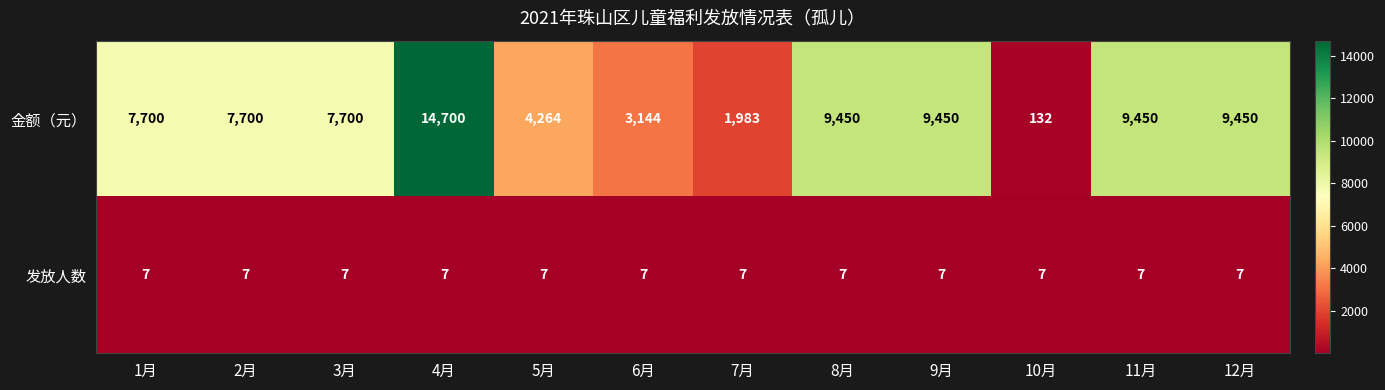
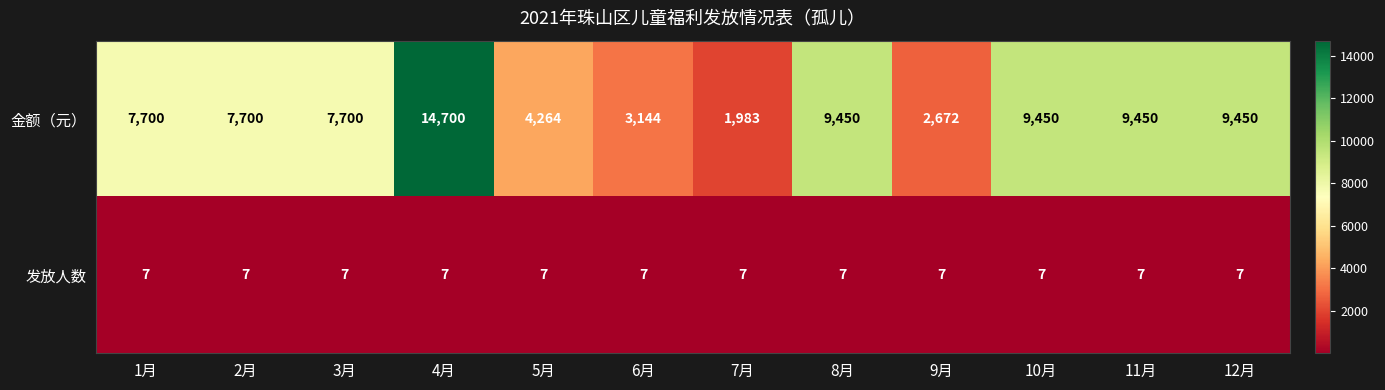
  {
    "金额（元）": {
      "1月": "7,700",
      "2月": "7,700",
      "3月": "7,700",
      "4月": "14,700",
      "5月": "4,264",
      "6月": "3,144",
      "7月": "1,983",
      "8月": "9,450",
-     "9月": "9,450",
-     "10月": "132",
+     "9月": "2,672",
+     "10月": "9,450",
      "11月": "9,450",
      "12月": "9,450"
    },
    "发放人数": {
      "1月": "7",
      "2月": "7",
      "3月": "7",
      "4月": "7",
      "5月": "7",
      "6月": "7",
      "7月": "7",
      "8月": "7",
      "9月": "7",
      "10月": "7",
      "11月": "7",
      "12月": "7"
    }
  }
